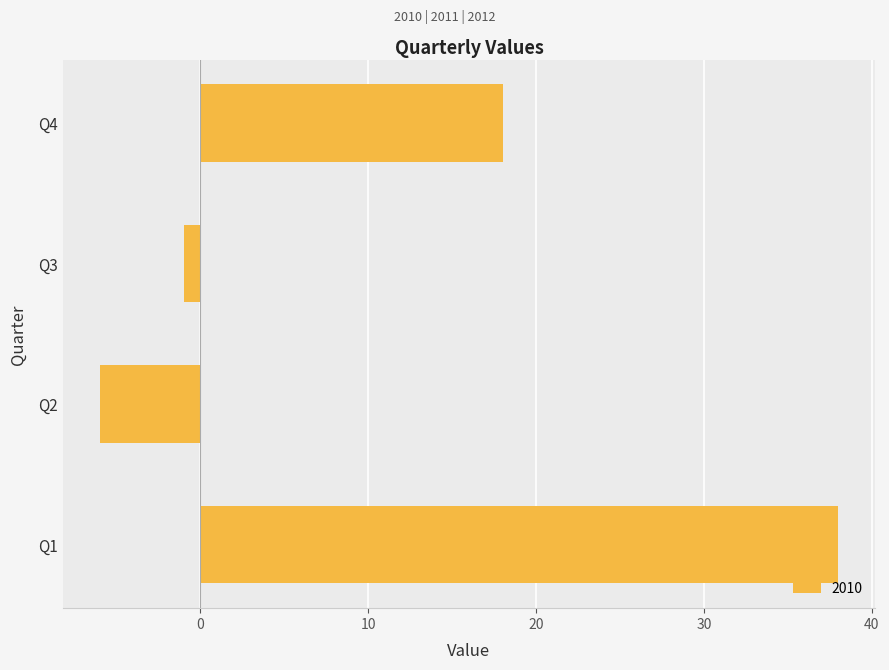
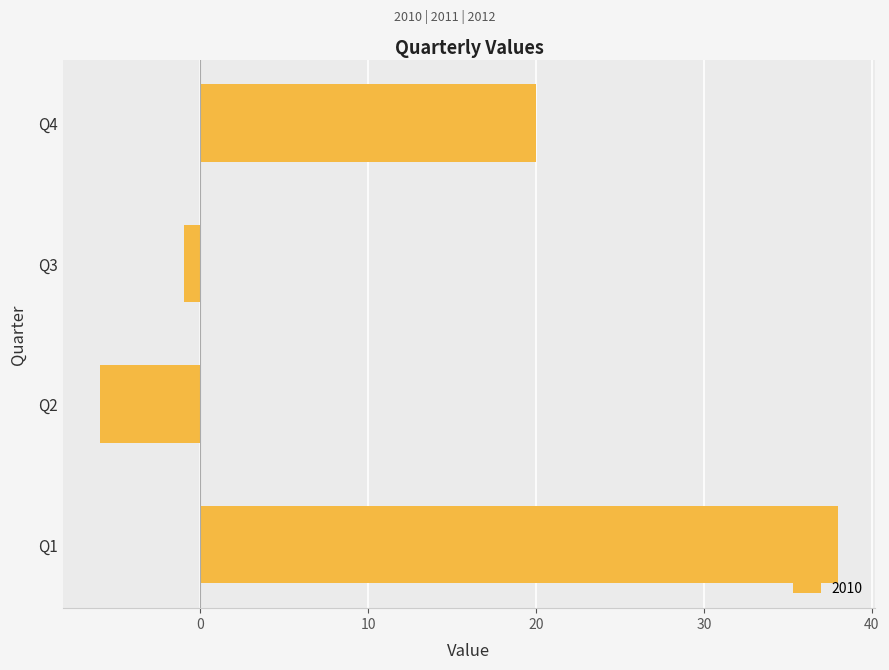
  {
-   "Q4": 18,
+   "Q4": 20,
    "Q3": -1,
    "Q2": -6,
    "Q1": 38
  }
